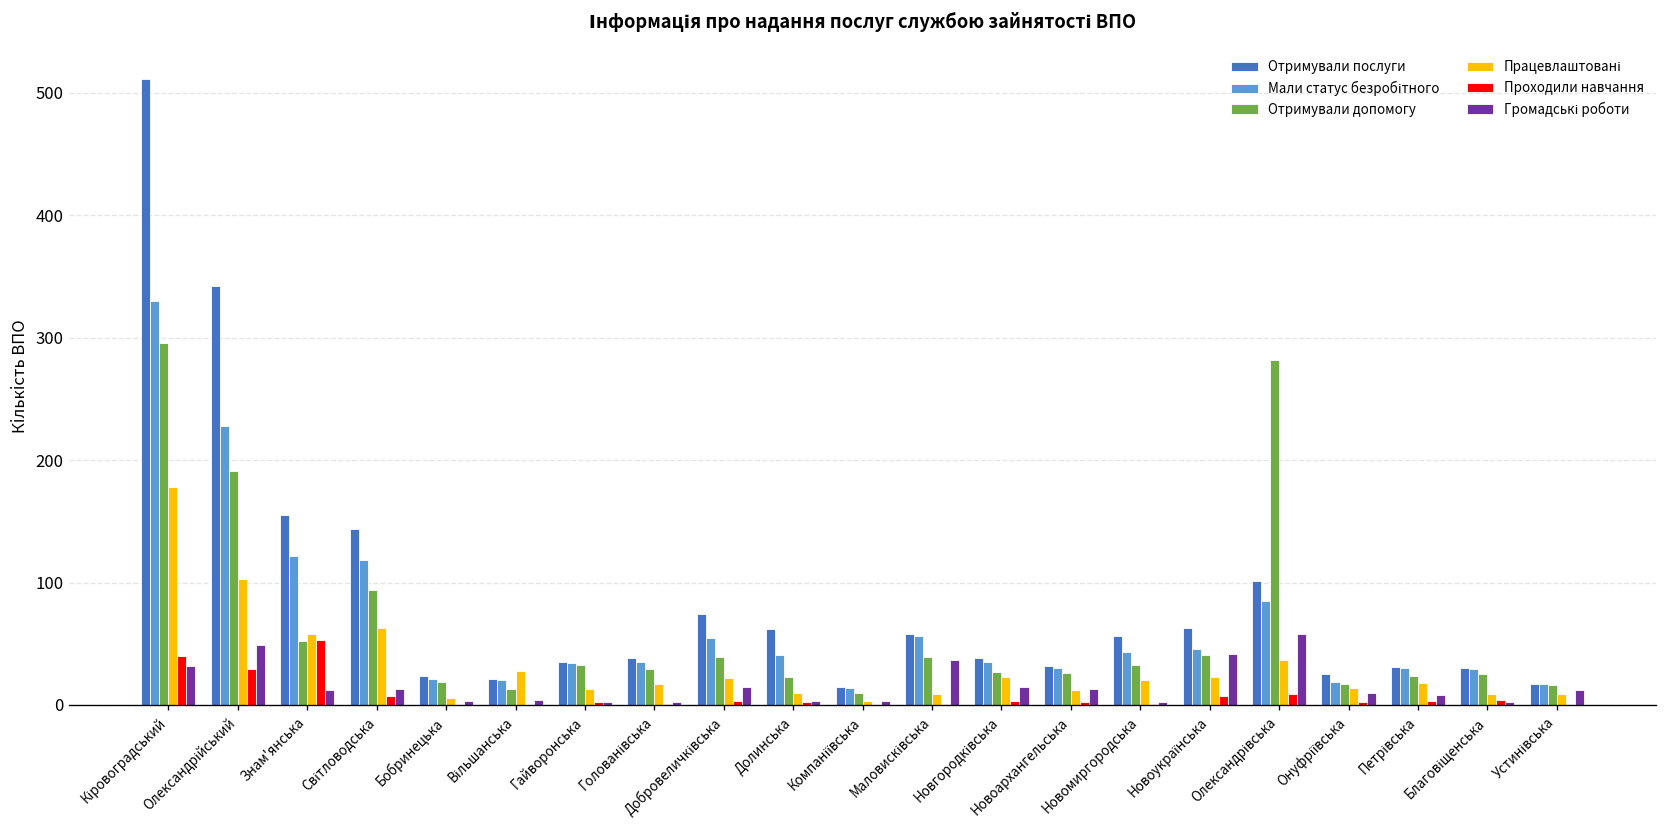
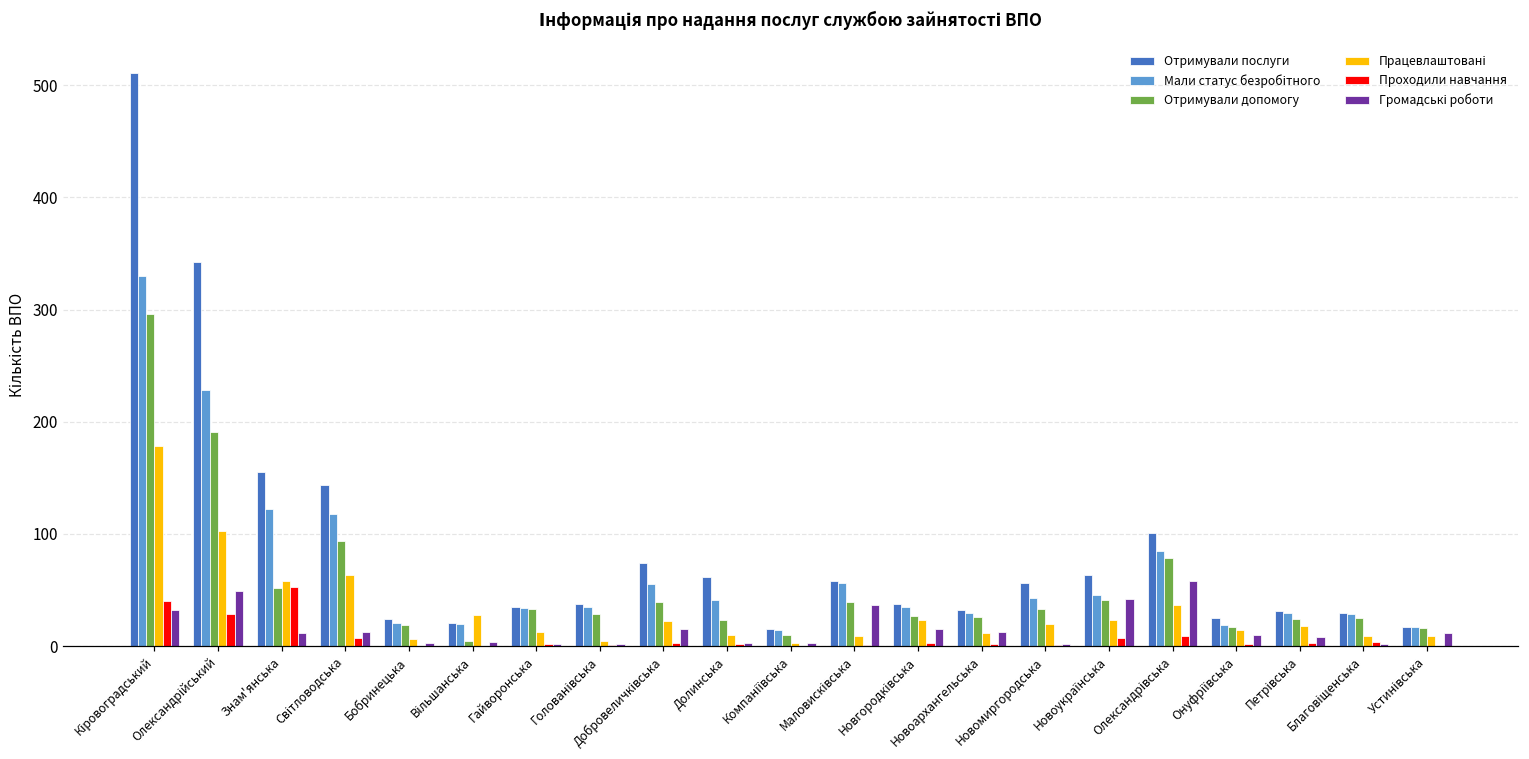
  {
    "Отримували допомогу": {
      "Кіровоградський": 296,
      "Олександрійський": 191,
      "Знам'янська": 52,
      "Світловодська": 94,
      "Бобринецька": 19,
-     "Вільшанська": 13,
+     "Вільшанська": 5,
      "Гайворонська": 33,
      "Голованівська": 29,
      "Добровеличківська": 39,
      "Долинська": 23,
      "Компаніївська": 10,
      "Маловисківська": 39,
      "Новгородківська": 27,
      "Новоархангельська": 26,
      "Новомиргородська": 33,
      "Новоукраїнська": 41,
-     "Олександрівська": 282,
+     "Олександрівська": 79,
      "Онуфріївська": 17,
      "Петрівська": 24,
      "Благовіщенська": 25,
      "Устинівська": 16
    },
    "Працевлаштовані": {
      "Кіровоградський": 178,
      "Олександрійський": 103,
      "Знам'янська": 58,
      "Світловодська": 63,
      "Бобринецька": 6,
      "Вільшанська": 28,
      "Гайворонська": 13,
-     "Голованівська": 17,
+     "Голованівська": 5,
      "Добровеличківська": 22,
      "Долинська": 10,
      "Компаніївська": 3,
      "Маловисківська": 9,
      "Новгородківська": 23,
      "Новоархангельська": 12,
      "Новомиргородська": 20,
      "Новоукраїнська": 23,
      "Олександрівська": 37,
      "Онуфріївська": 14,
      "Петрівська": 18,
      "Благовіщенська": 9,
      "Устинівська": 9
    },
    "Проходили навчання": {
      "Кіровоградський": 40,
      "Олександрійський": 29,
      "Знам'янська": 53,
      "Світловодська": 7,
      "Бобринецька": 0,
      "Вільшанська": 0,
      "Добровеличківська": 3,
      "Компаніївська": 0,
      "Новгородківська": 3,
      "Новоукраїнська": 7,
      "Олександрівська": 9,
      "Петрівська": 3,
      "Благовіщенська": 4,
      "Устинівська": 0
    },
    "Громадські роботи": {
      "Кіровоградський": 32,
      "Олександрійський": 49,
      "Знам'янська": 12,
      "Світловодська": 13,
      "Бобринецька": 3,
      "Вільшанська": 4,
      "Добровеличківська": 15,
      "Долинська": 3,
      "Компаніївська": 3,
      "Маловисківська": 37,
      "Новгородківська": 15,
      "Новоархангельська": 13,
      "Новоукраїнська": 42,
      "Олександрівська": 58,
      "Онуфріївська": 10,
      "Петрівська": 8,
      "Устинівська": 12
    }
  }
